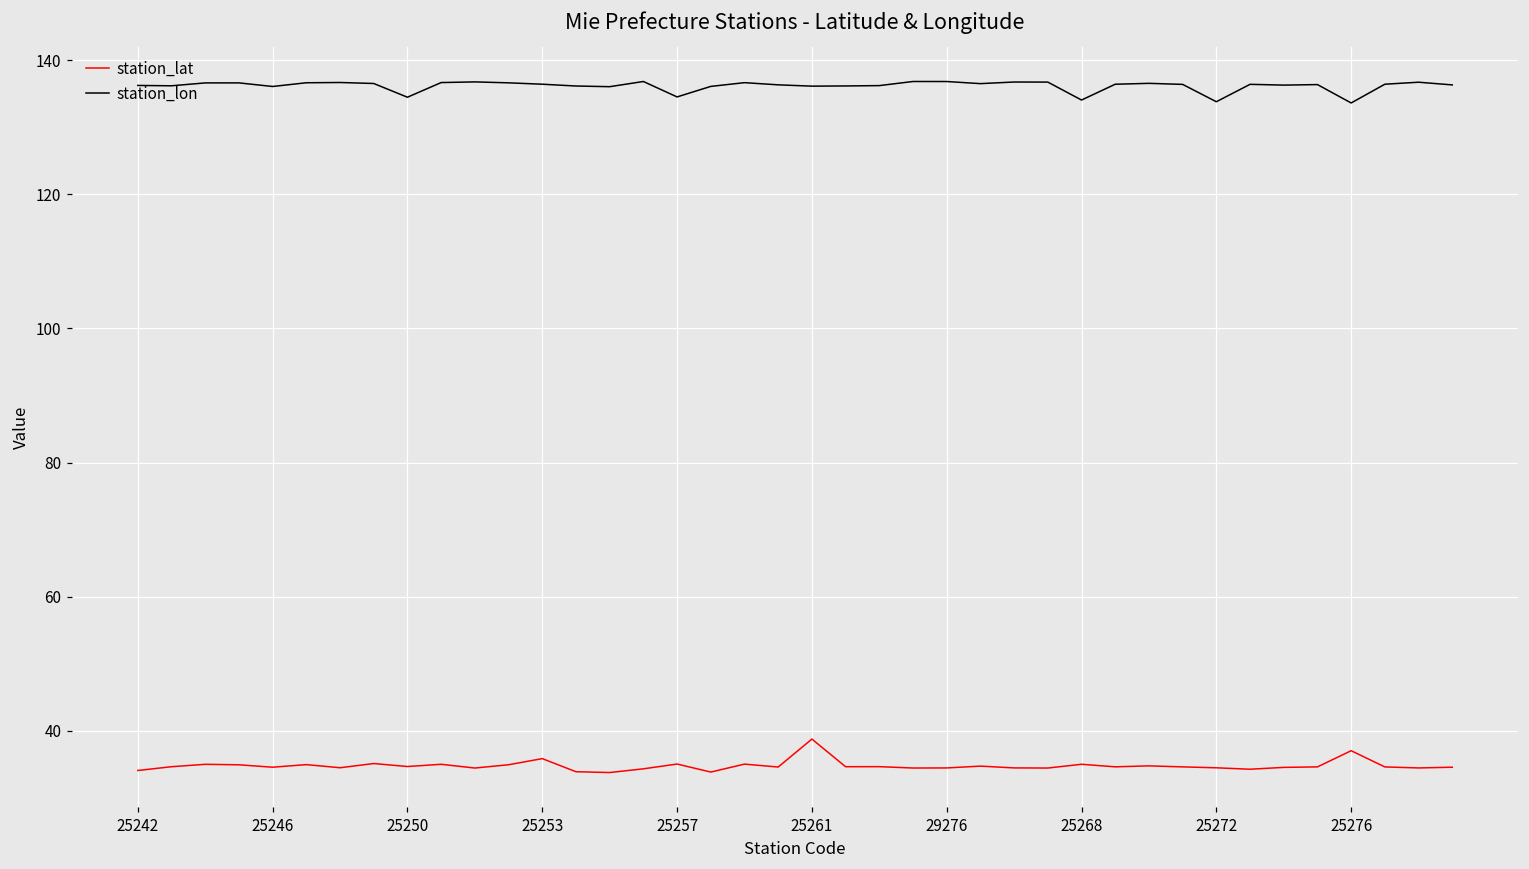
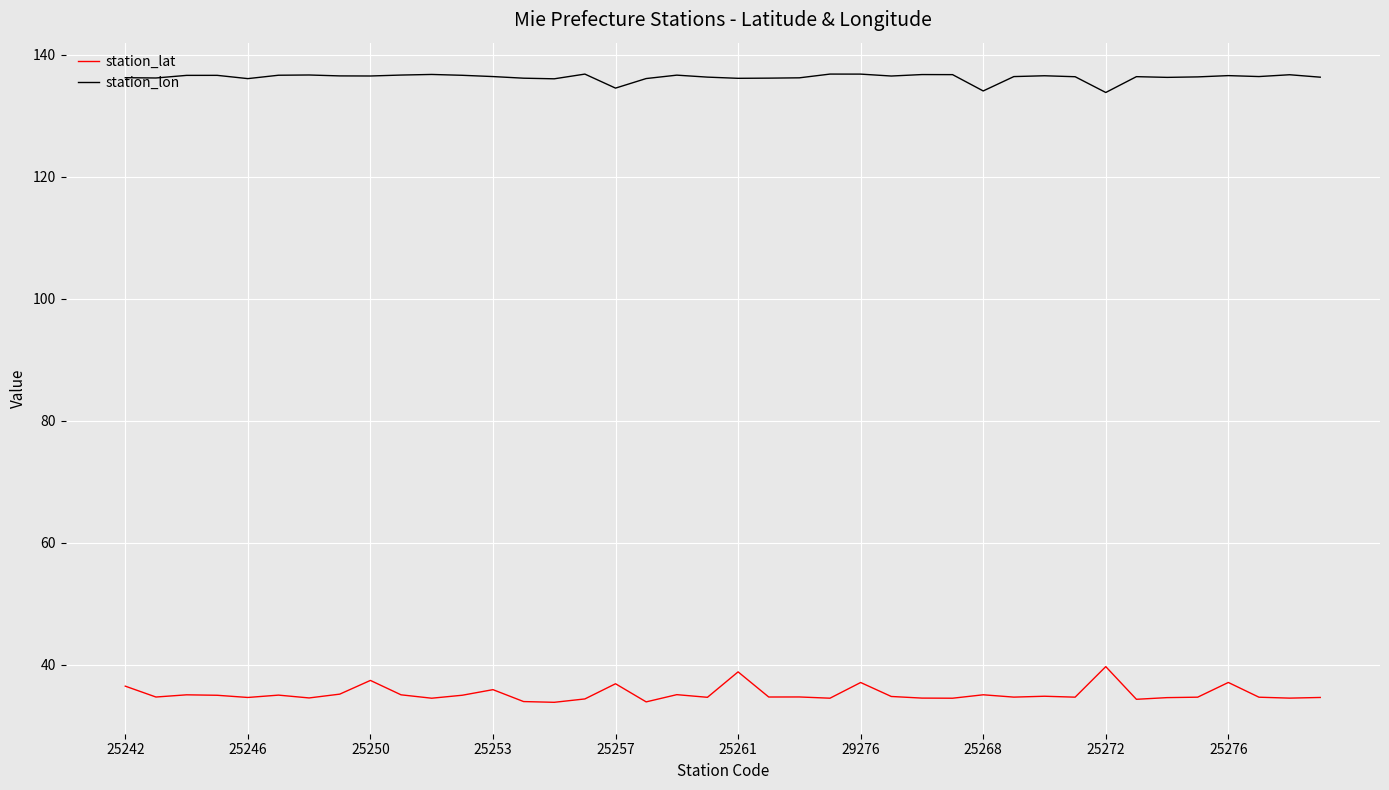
  {
    "station_lat": {
-     "25242": 34,
+     "25242": 36,
      "25246": 35,
-     "25250": 35,
+     "25250": 37,
      "25253": 36,
-     "25257": 35,
+     "25257": 37,
      "25261": 39,
-     "29276": 34,
+     "29276": 37,
      "25268": 35,
-     "25272": 35,
+     "25272": 40,
      "25276": 37
    },
    "station_lon": {
      "25242": 136,
      "25246": 136,
-     "25250": 134,
+     "25250": 137,
      "25253": 136,
      "25257": 135,
      "25261": 136,
      "29276": 137,
      "25268": 134,
      "25272": 134,
-     "25276": 134
+     "25276": 137
    }
  }
